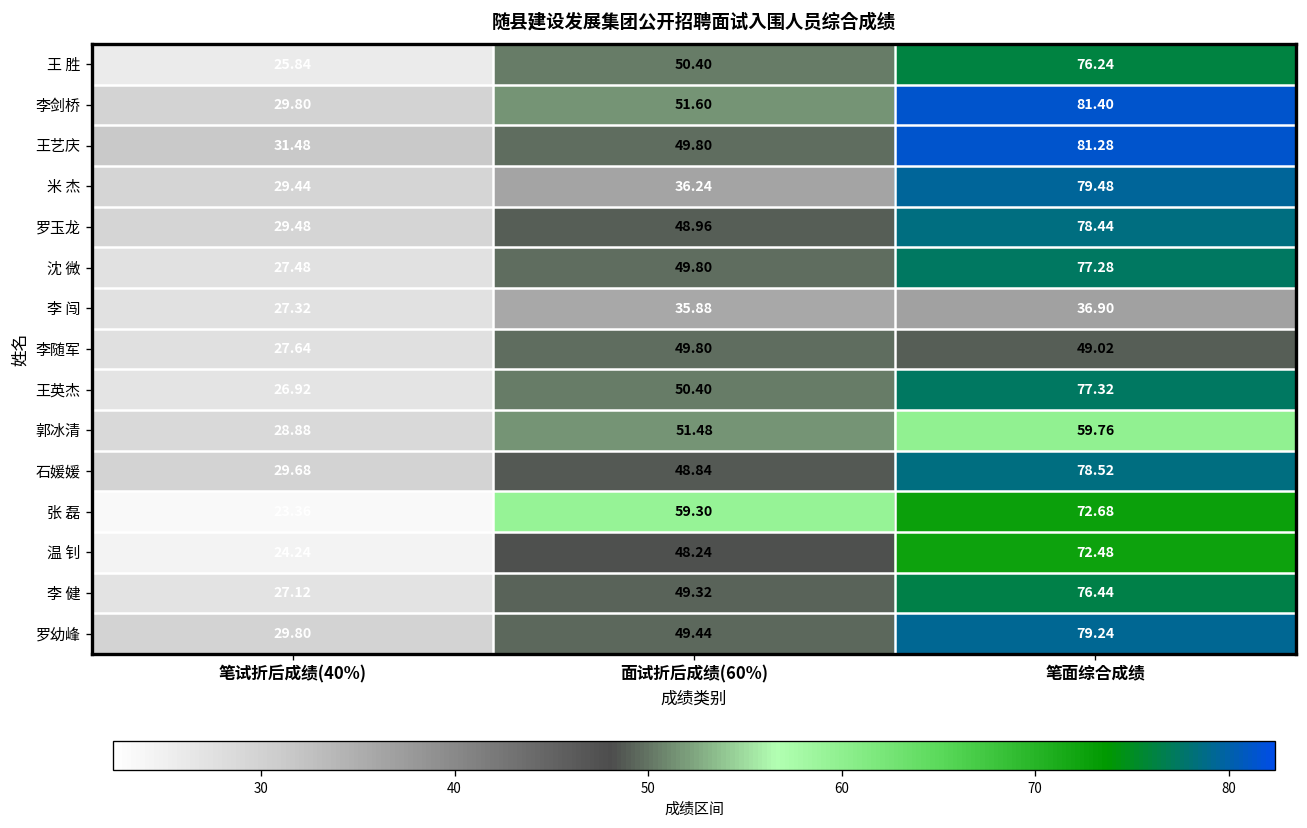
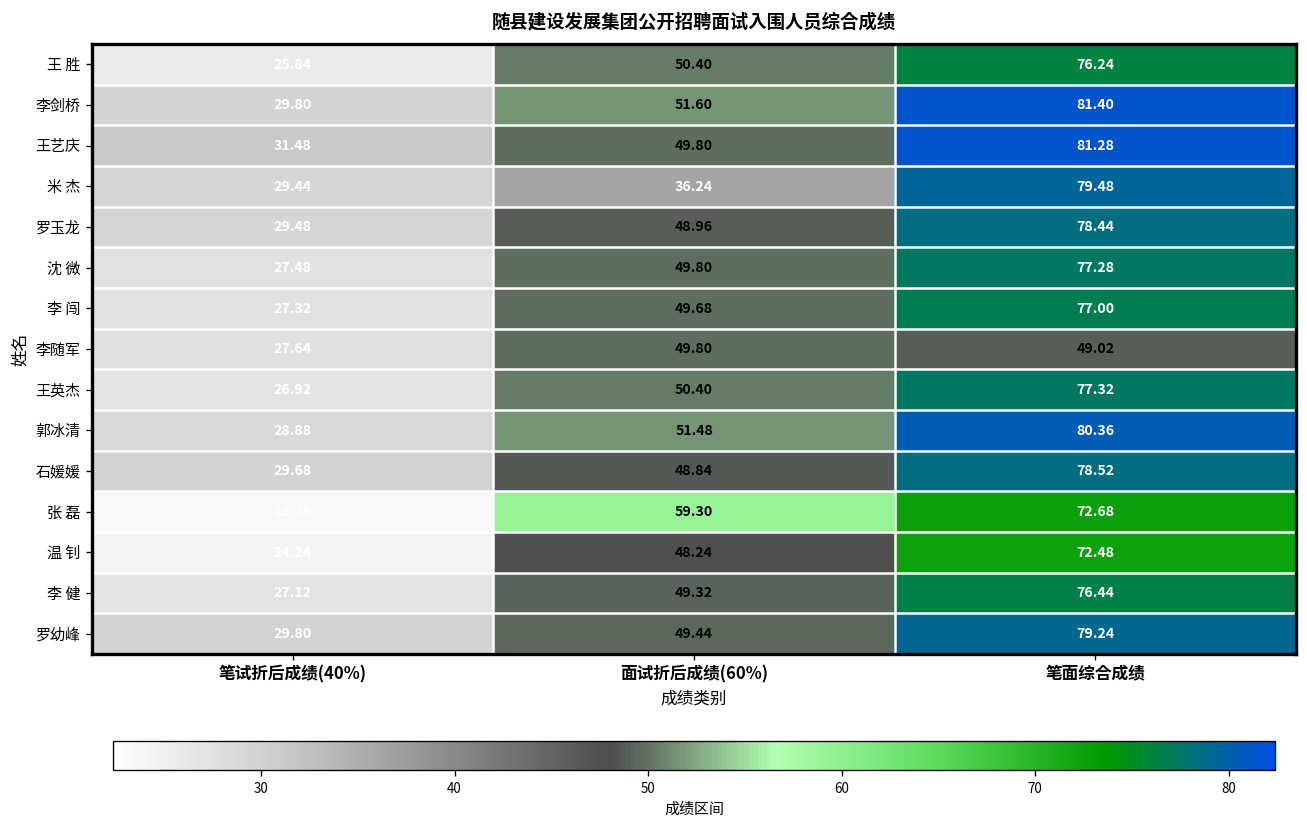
  {
    "王 胜": {
      "面试折后成绩(60%)": 50.40,
      "笔面综合成绩": 76.24
    },
    "李剑桥": {
      "面试折后成绩(60%)": 51.60,
      "笔面综合成绩": 81.40
    },
    "王艺庆": {
      "笔试折后成绩(40%)": 31.48,
      "面试折后成绩(60%)": 49.80,
      "笔面综合成绩": 81.28
    },
    "米 杰": {
      "面试折后成绩(60%)": 36.24,
      "笔面综合成绩": 79.48
    },
    "罗玉龙": {
      "面试折后成绩(60%)": 48.96,
      "笔面综合成绩": 78.44
    },
    "沈 微": {
      "面试折后成绩(60%)": 49.80,
      "笔面综合成绩": 77.28
    },
    "李 闯": {
-     "面试折后成绩(60%)": 35.88,
-     "笔面综合成绩": 36.90
+     "面试折后成绩(60%)": 49.68,
+     "笔面综合成绩": 77.00
    },
    "李随军": {
      "面试折后成绩(60%)": 49.80,
      "笔面综合成绩": 49.02
    },
    "王英杰": {
      "面试折后成绩(60%)": 50.40,
      "笔面综合成绩": 77.32
    },
    "郭冰清": {
      "面试折后成绩(60%)": 51.48,
-     "笔面综合成绩": 59.76
+     "笔面综合成绩": 80.36
    },
    "石媛媛": {
      "面试折后成绩(60%)": 48.84,
      "笔面综合成绩": 78.52
    },
    "张 磊": {
      "面试折后成绩(60%)": 59.30,
      "笔面综合成绩": 72.68
    },
    "温 钊": {
      "面试折后成绩(60%)": 48.24,
      "笔面综合成绩": 72.48
    },
    "李 健": {
      "面试折后成绩(60%)": 49.32,
      "笔面综合成绩": 76.44
    },
    "罗幼峰": {
      "面试折后成绩(60%)": 49.44,
      "笔面综合成绩": 79.24
    }
  }
